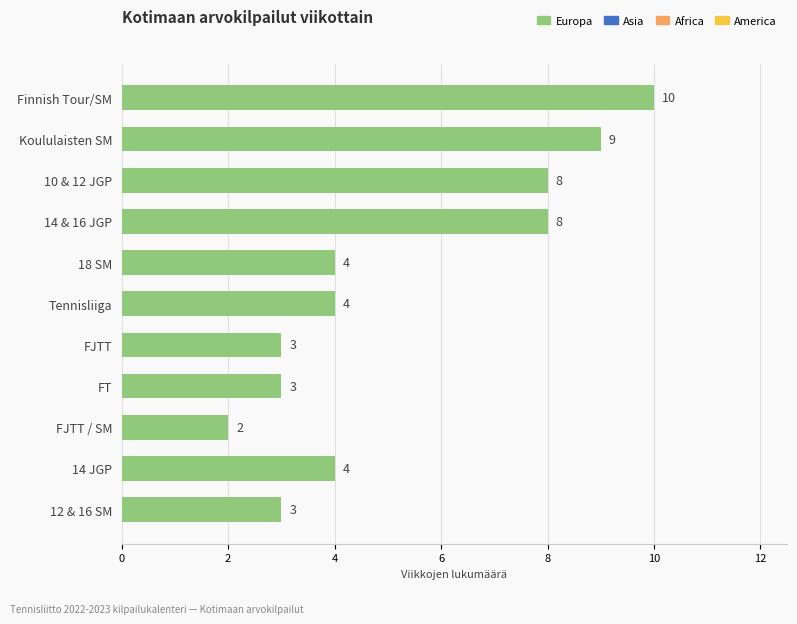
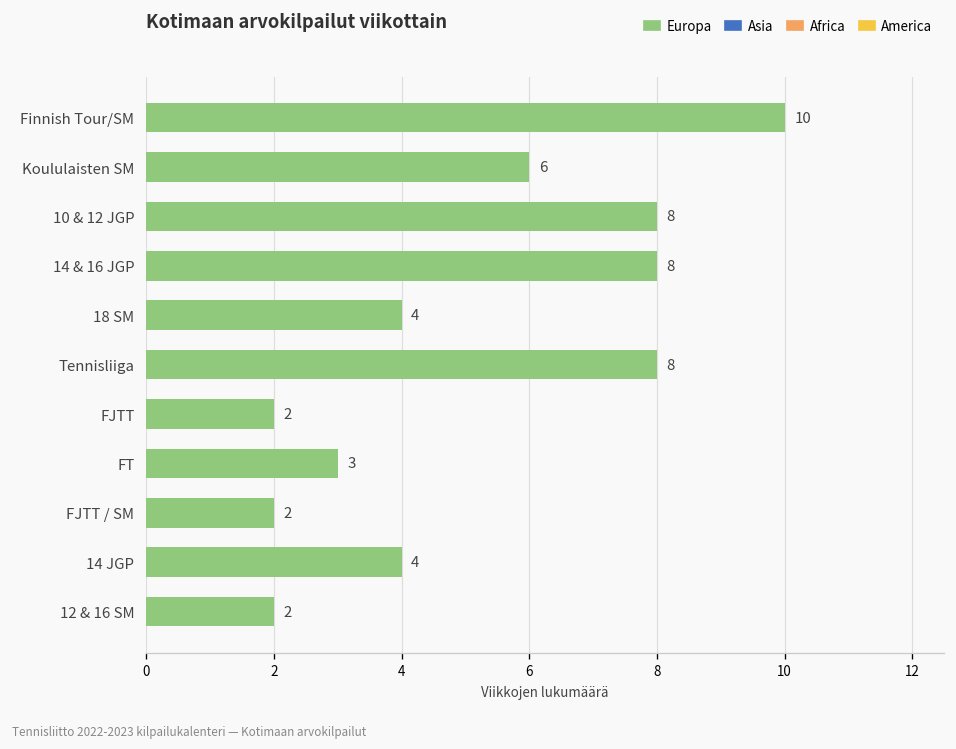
  {
    "Finnish Tour/SM": 10,
-   "Koululaisten SM": 9,
+   "Koululaisten SM": 6,
    "10 & 12 JGP": 8,
    "14 & 16 JGP": 8,
    "18 SM": 4,
-   "Tennisliiga": 4,
-   "FJTT": 3,
+   "Tennisliiga": 8,
+   "FJTT": 2,
    "FT": 3,
    "FJTT / SM": 2,
    "14 JGP": 4,
-   "12 & 16 SM": 3
+   "12 & 16 SM": 2
  }
